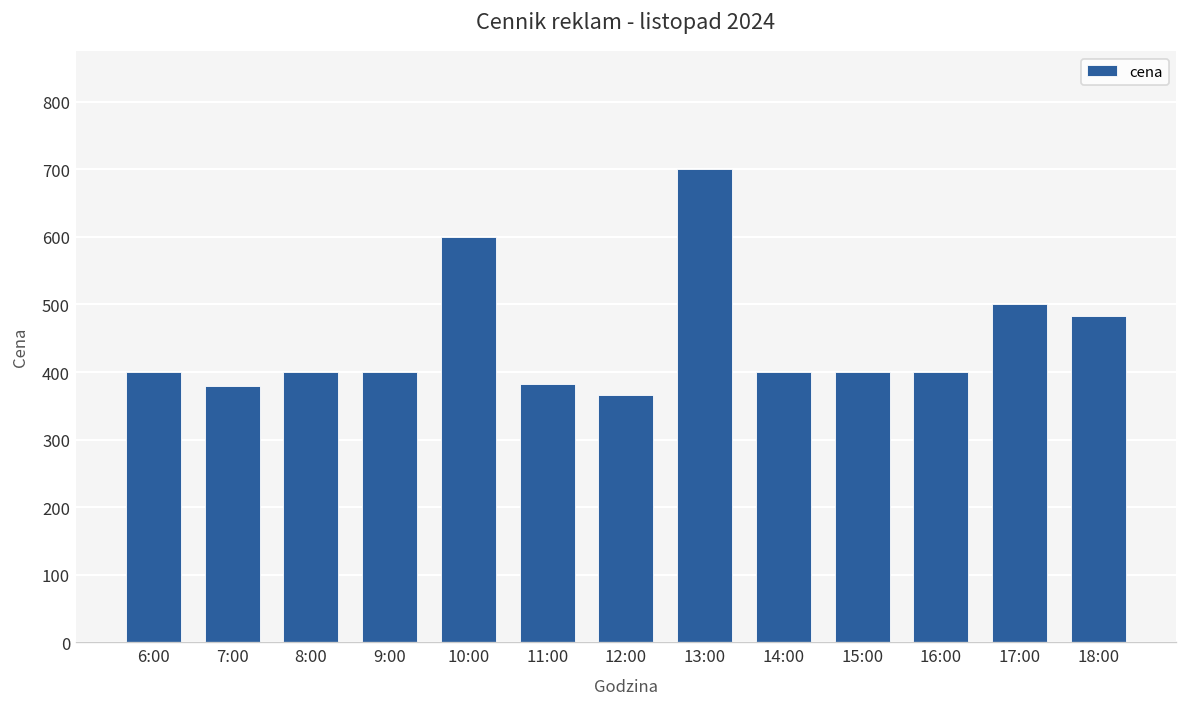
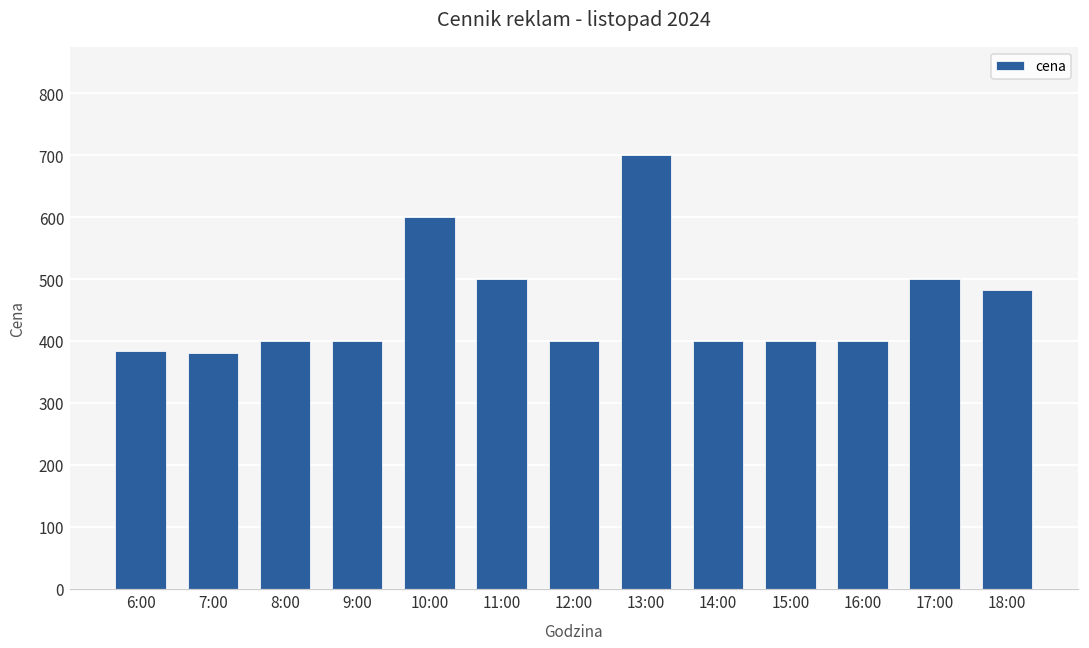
  {
-   "6:00": 400,
+   "6:00": 380,
    "7:00": 380,
    "8:00": 400,
    "9:00": 400,
    "10:00": 600,
-   "11:00": 380,
-   "12:00": 370,
+   "11:00": 500,
+   "12:00": 400,
    "13:00": 700,
    "14:00": 400,
    "15:00": 400,
    "16:00": 400,
    "17:00": 500,
    "18:00": 480
  }
